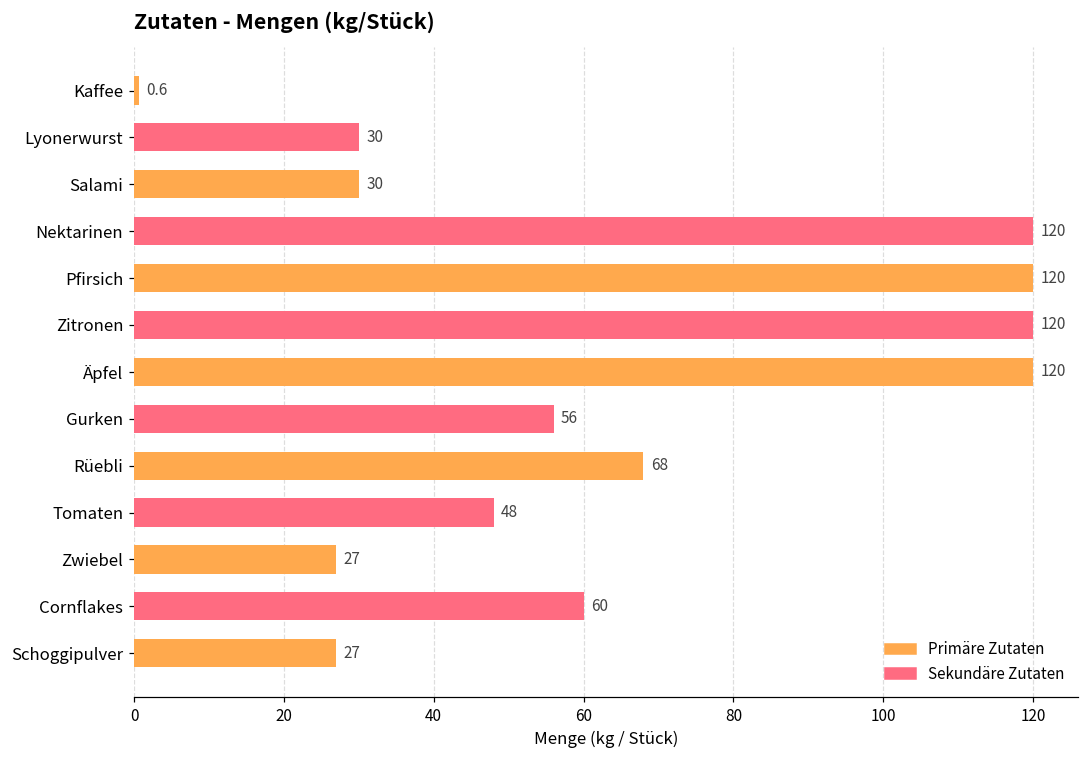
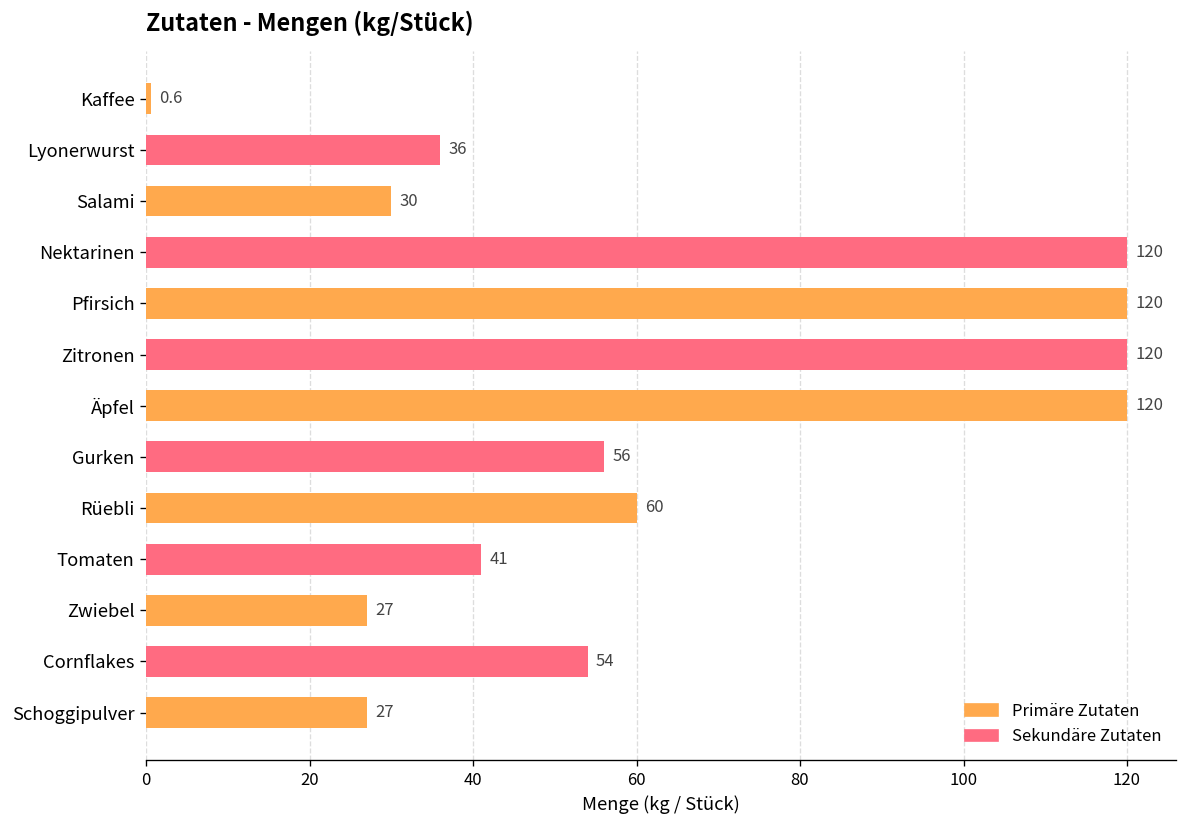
  {
    "Kaffee": 0.6,
-   "Lyonerwurst": 30,
+   "Lyonerwurst": 36,
    "Salami": 30,
    "Nektarinen": 120,
    "Pfirsich": 120,
    "Zitronen": 120,
    "Äpfel": 120,
    "Gurken": 56,
-   "Rüebli": 68,
-   "Tomaten": 48,
+   "Rüebli": 60,
+   "Tomaten": 41,
    "Zwiebel": 27,
-   "Cornflakes": 60,
+   "Cornflakes": 54,
    "Schoggipulver": 27
  }
